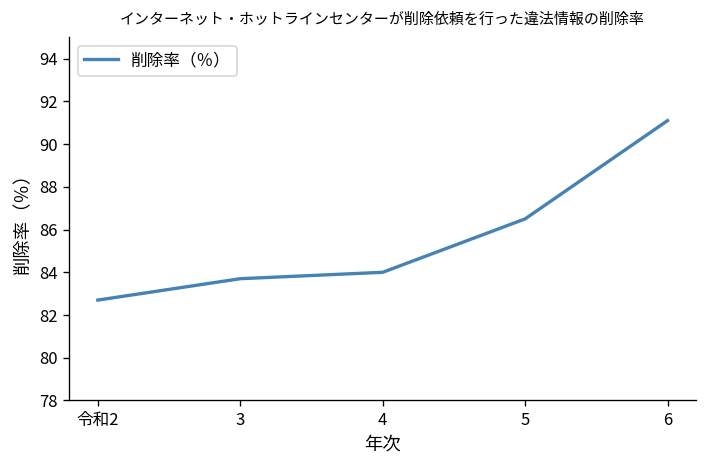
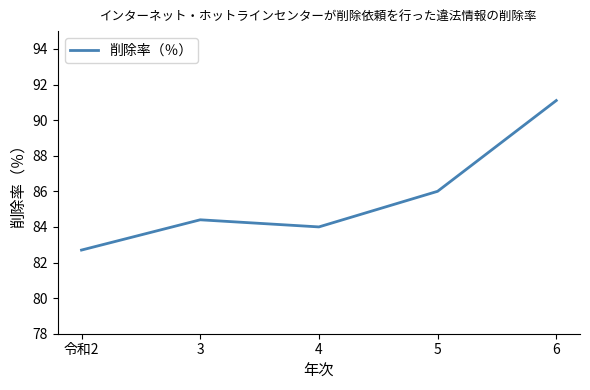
  {
    "令和2": 82.7,
-   "3": 83.7,
+   "3": 84.4,
    "4": 84.0,
-   "5": 86.5,
+   "5": 86.0,
    "6": 91.1
  }
